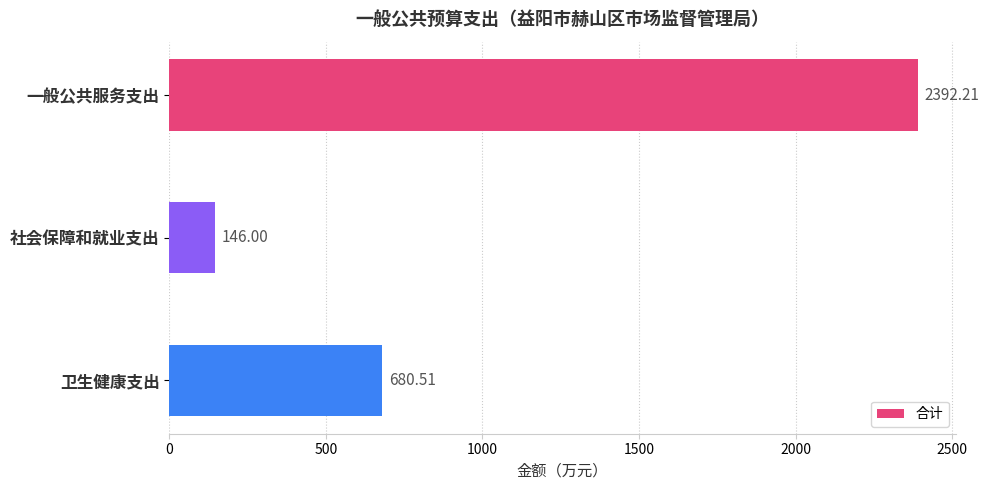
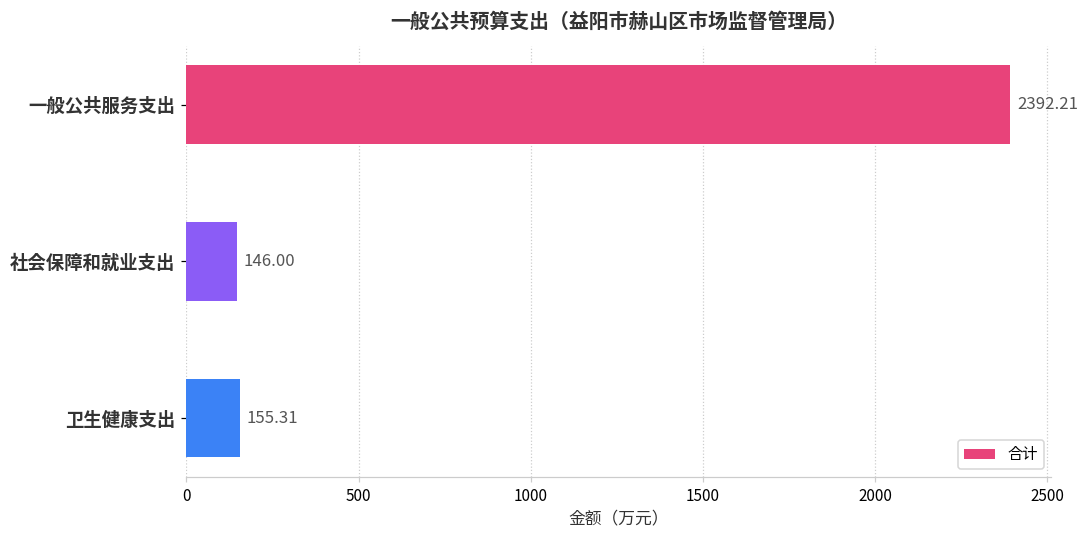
  {
    "一般公共服务支出": 2392.21,
    "社会保障和就业支出": 146.00,
-   "卫生健康支出": 680.51
+   "卫生健康支出": 155.31
  }
